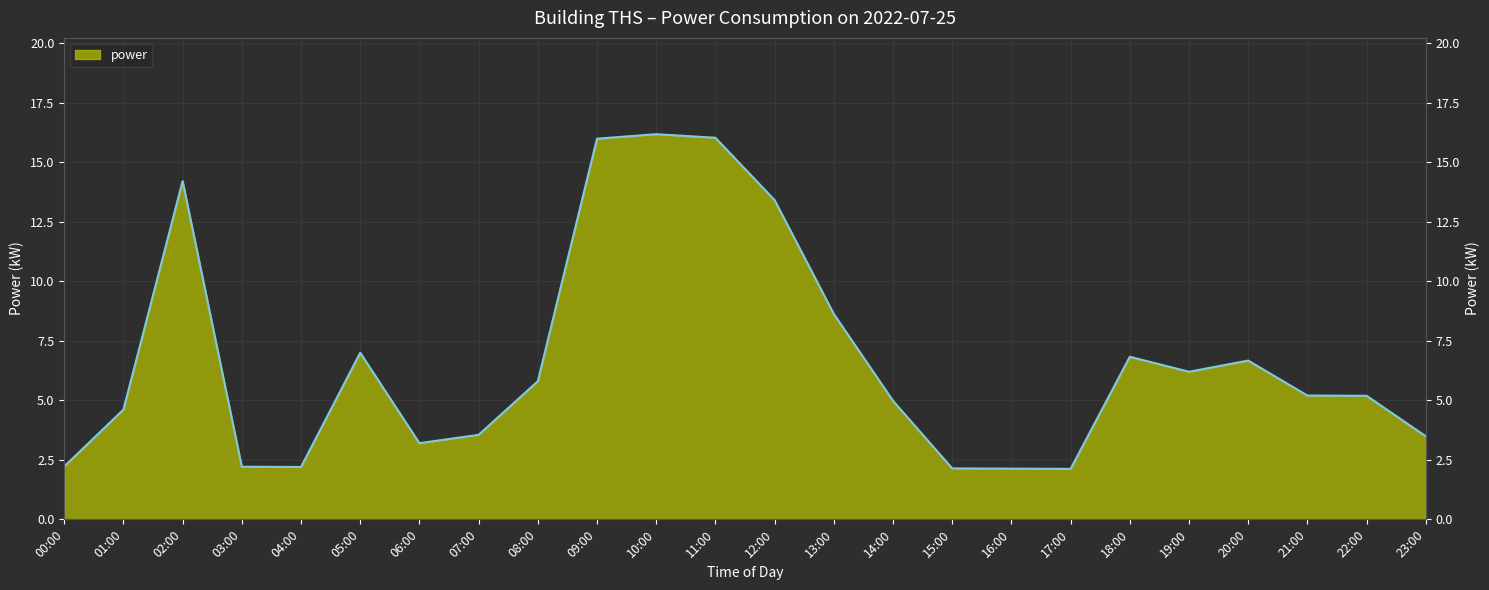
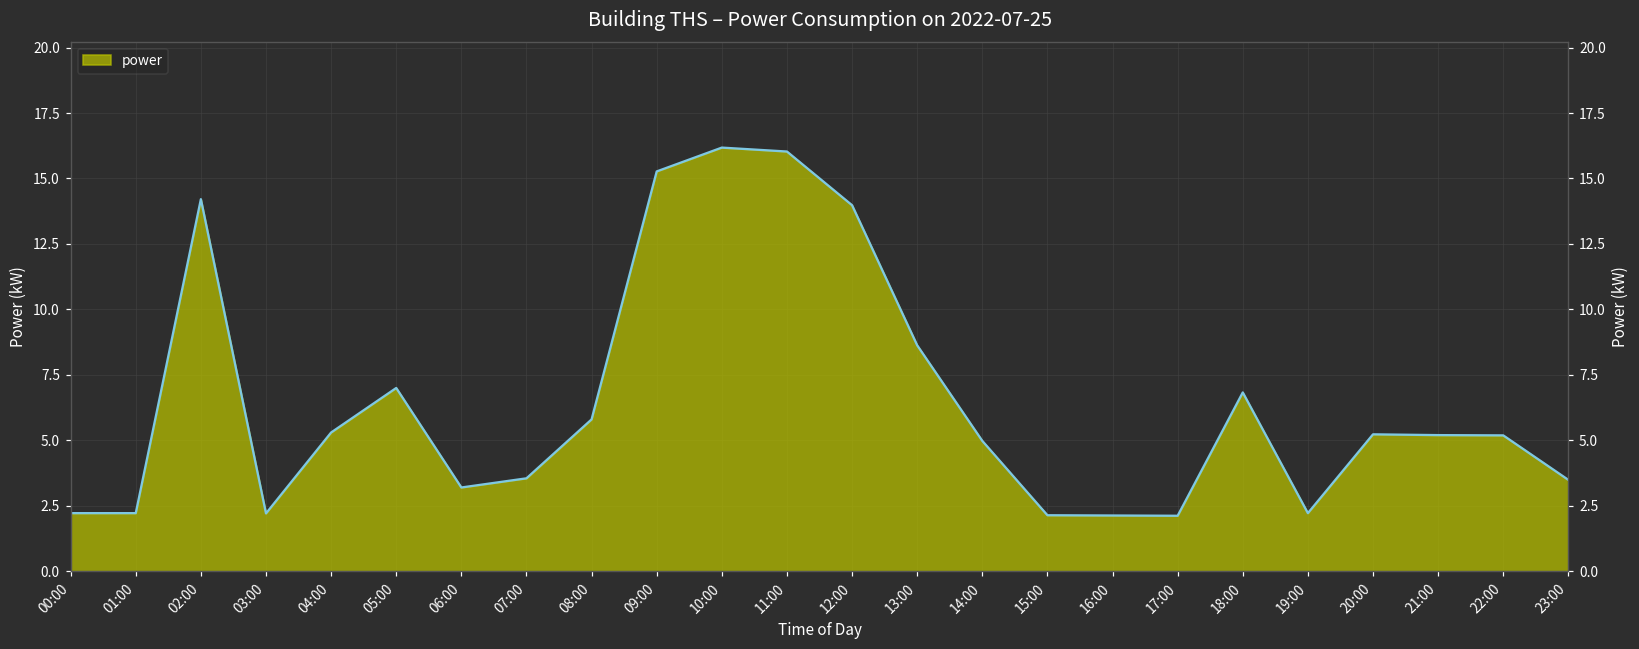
  {
    "00:00": 2.2,
-   "01:00": 4.6,
+   "01:00": 2.2,
    "02:00": 14.2,
    "03:00": 2.2,
-   "04:00": 2.2,
+   "04:00": 5.3,
    "05:00": 7.0,
    "06:00": 3.2,
    "07:00": 3.6,
    "08:00": 5.8,
-   "09:00": 16.0,
+   "09:00": 15.3,
    "10:00": 16.2,
    "11:00": 16.0,
-   "12:00": 13.4,
+   "12:00": 14.0,
    "13:00": 8.6,
    "14:00": 5.0,
    "15:00": 2.1,
    "16:00": 2.1,
    "17:00": 2.1,
    "18:00": 6.8,
-   "19:00": 6.2,
-   "20:00": 6.7,
+   "19:00": 2.2,
+   "20:00": 5.2,
    "21:00": 5.2,
    "22:00": 5.2,
    "23:00": 3.5
  }
